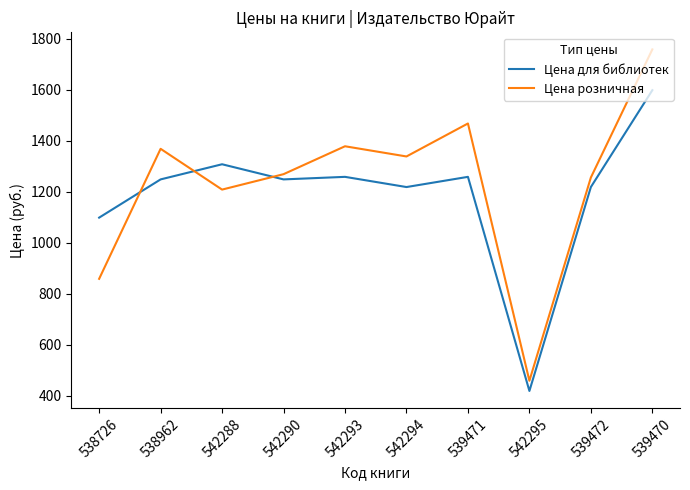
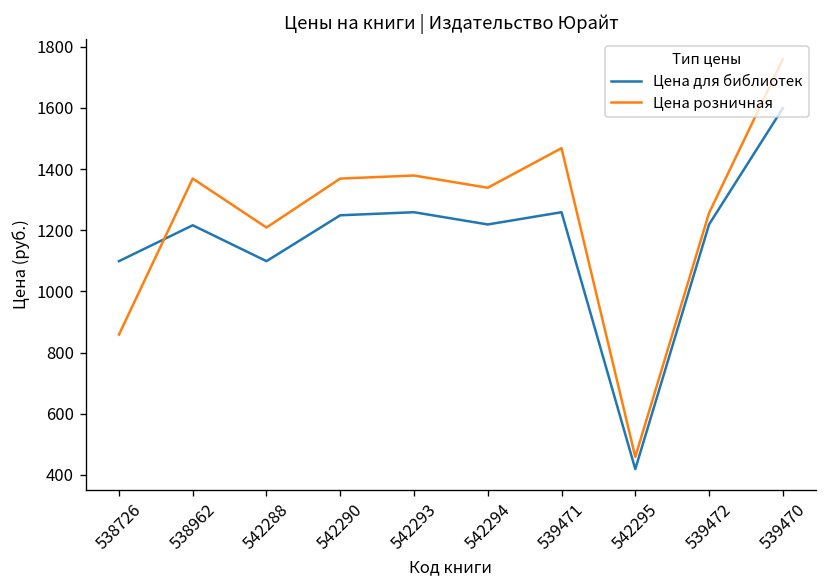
  {
    "Цена для библиотек": {
      "538726": 1100,
-     "538962": 1250,
-     "542288": 1310,
+     "538962": 1220,
+     "542288": 1100,
      "542290": 1250,
      "542293": 1260,
      "542294": 1220,
      "539471": 1260,
      "542295": 420,
      "539472": 1220
    },
    "Цена розничная": {
      "538726": 860,
      "538962": 1370,
      "542288": 1210,
-     "542290": 1270,
+     "542290": 1370,
      "542293": 1380,
      "542294": 1340,
      "539471": 1470,
      "542295": 460,
      "539472": 1260
    }
  }
